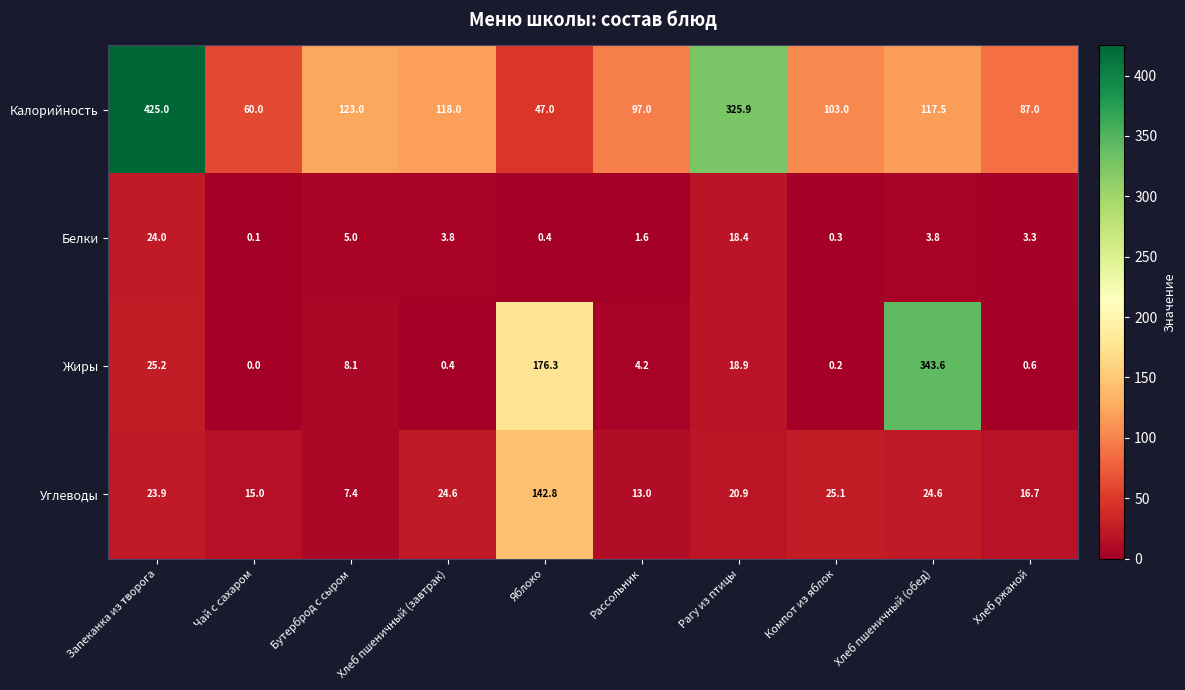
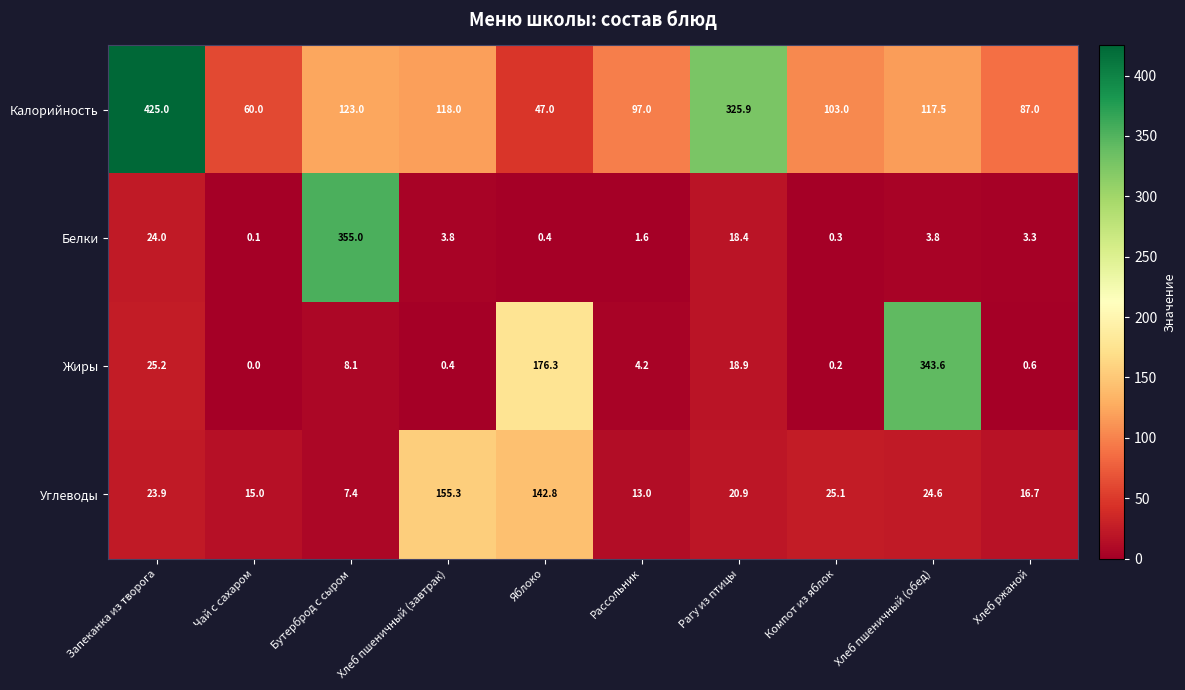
  {
    "Калорийность": {
      "Запеканка из творога": 425.0,
      "Чай с сахаром": 60.0,
      "Бутерброд с сыром": 123.0,
      "Хлеб пшеничный (завтрак)": 118.0,
      "Яблоко": 47.0,
      "Рассольник": 97.0,
      "Рагу из птицы": 325.9,
      "Компот из яблок": 103.0,
      "Хлеб пшеничный (обед)": 117.5,
      "Хлеб ржаной": 87.0
    },
    "Белки": {
      "Запеканка из творога": 24.0,
      "Чай с сахаром": 0.1,
-     "Бутерброд с сыром": 5.0,
+     "Бутерброд с сыром": 355.0,
      "Хлеб пшеничный (завтрак)": 3.8,
      "Яблоко": 0.4,
      "Рассольник": 1.6,
      "Рагу из птицы": 18.4,
      "Компот из яблок": 0.3,
      "Хлеб пшеничный (обед)": 3.8,
      "Хлеб ржаной": 3.3
    },
    "Жиры": {
      "Запеканка из творога": 25.2,
      "Чай с сахаром": 0.0,
      "Бутерброд с сыром": 8.1,
      "Хлеб пшеничный (завтрак)": 0.4,
      "Яблоко": 176.3,
      "Рассольник": 4.2,
      "Рагу из птицы": 18.9,
      "Компот из яблок": 0.2,
      "Хлеб пшеничный (обед)": 343.6,
      "Хлеб ржаной": 0.6
    },
    "Углеводы": {
      "Запеканка из творога": 23.9,
      "Чай с сахаром": 15.0,
      "Бутерброд с сыром": 7.4,
-     "Хлеб пшеничный (завтрак)": 24.6,
+     "Хлеб пшеничный (завтрак)": 155.3,
      "Яблоко": 142.8,
      "Рассольник": 13.0,
      "Рагу из птицы": 20.9,
      "Компот из яблок": 25.1,
      "Хлеб пшеничный (обед)": 24.6,
      "Хлеб ржаной": 16.7
    }
  }
